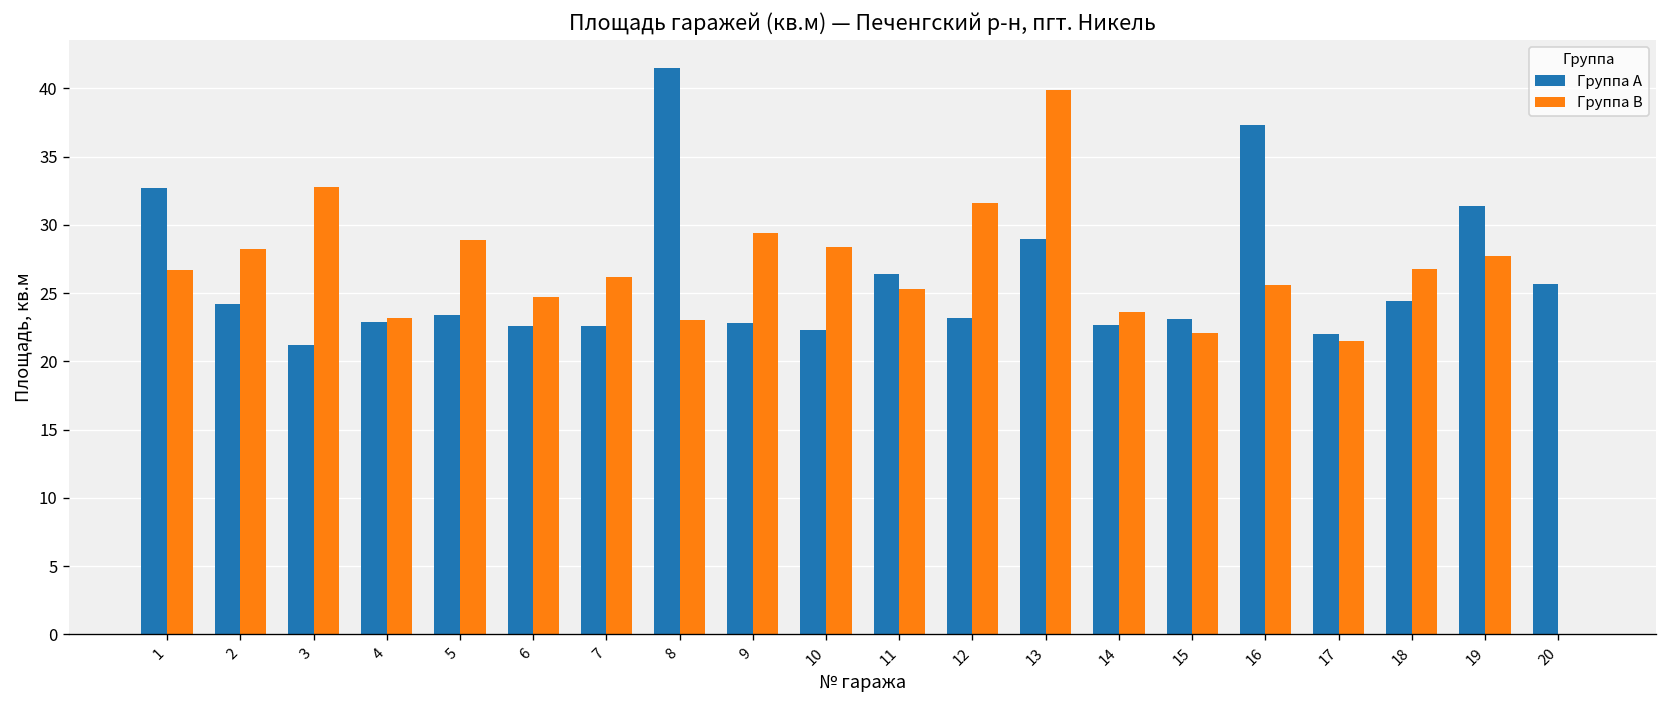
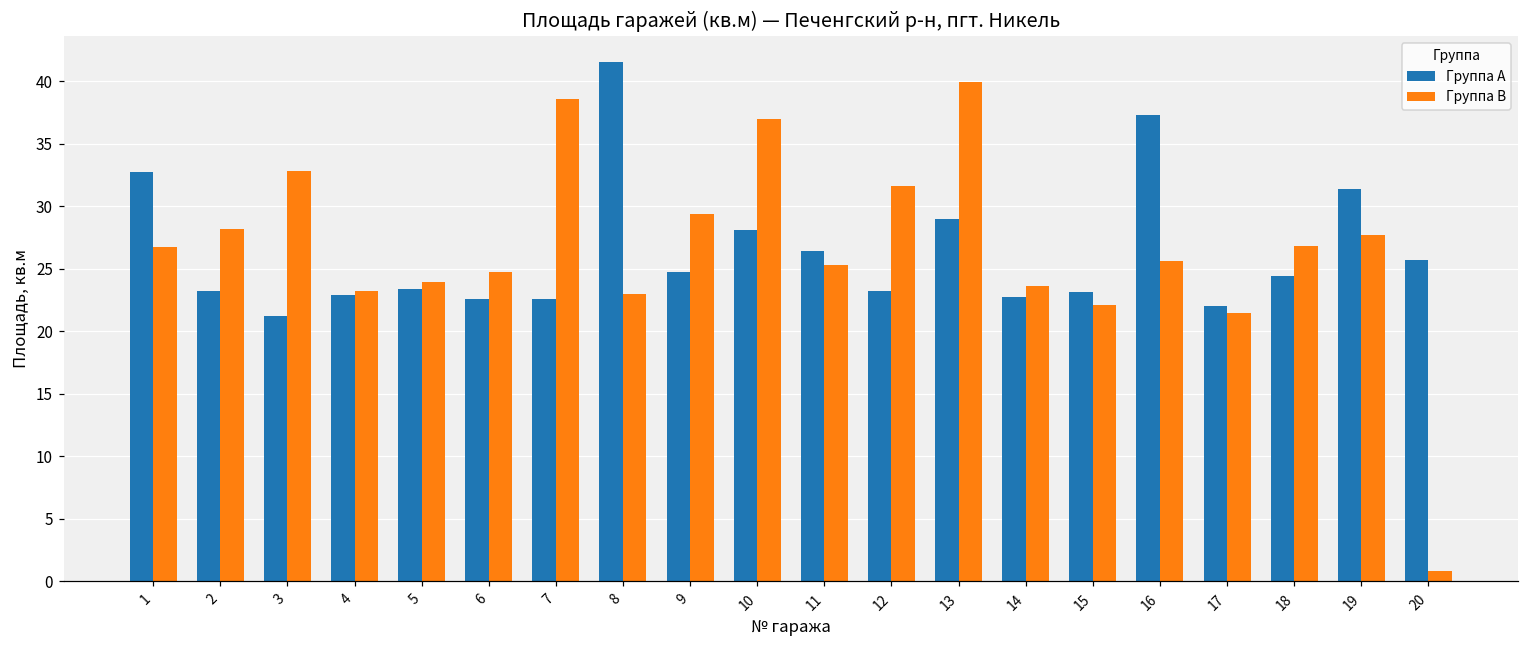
  {
    "Группа A": {
      "1": 32.7,
-     "2": 24.2,
+     "2": 23.2,
      "3": 21.2,
      "4": 22.9,
      "5": 23.4,
      "6": 22.6,
      "7": 22.6,
      "8": 41.5,
-     "9": 22.8,
-     "10": 22.3,
+     "9": 24.7,
+     "10": 28.1,
      "11": 26.4,
      "12": 23.2,
      "13": 29.0,
      "14": 22.7,
      "15": 23.1,
      "16": 37.3,
      "17": 22.0,
      "18": 24.4,
      "19": 31.4,
      "20": 25.7
    },
    "Группа B": {
      "1": 26.7,
      "2": 28.2,
      "3": 32.8,
      "4": 23.2,
-     "5": 28.9,
+     "5": 23.9,
      "6": 24.7,
-     "7": 26.2,
+     "7": 38.6,
      "8": 23.0,
      "9": 29.4,
-     "10": 28.4,
+     "10": 37.0,
      "11": 25.3,
      "12": 31.6,
      "13": 39.9,
      "14": 23.6,
      "15": 22.1,
      "16": 25.6,
      "17": 21.5,
      "18": 26.8,
      "19": 27.7,
-     "20": 0.0
+     "20": 0.8
    }
  }
